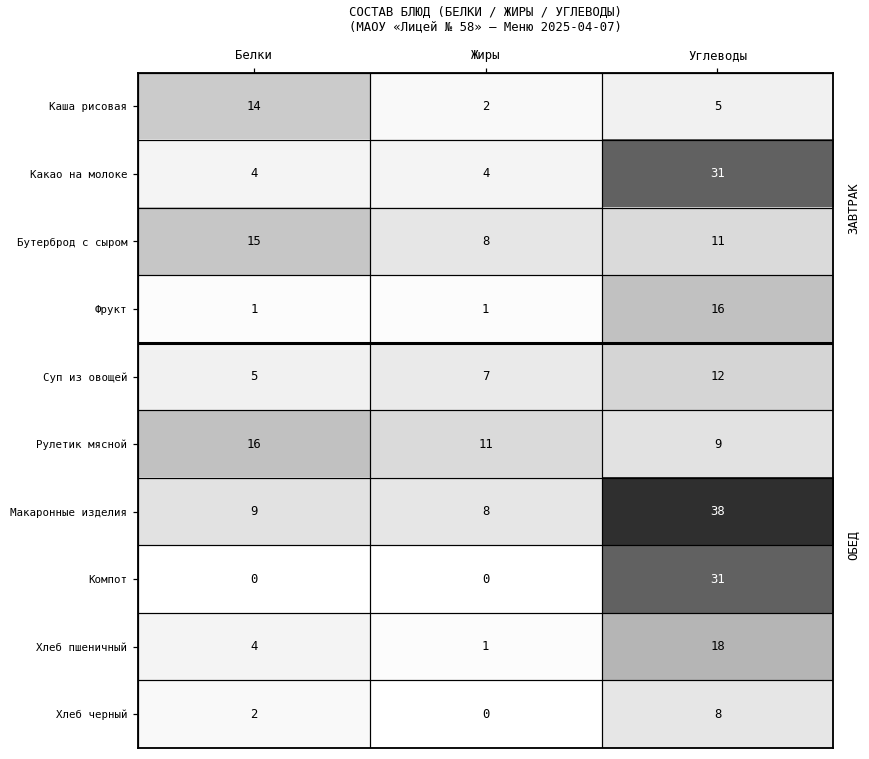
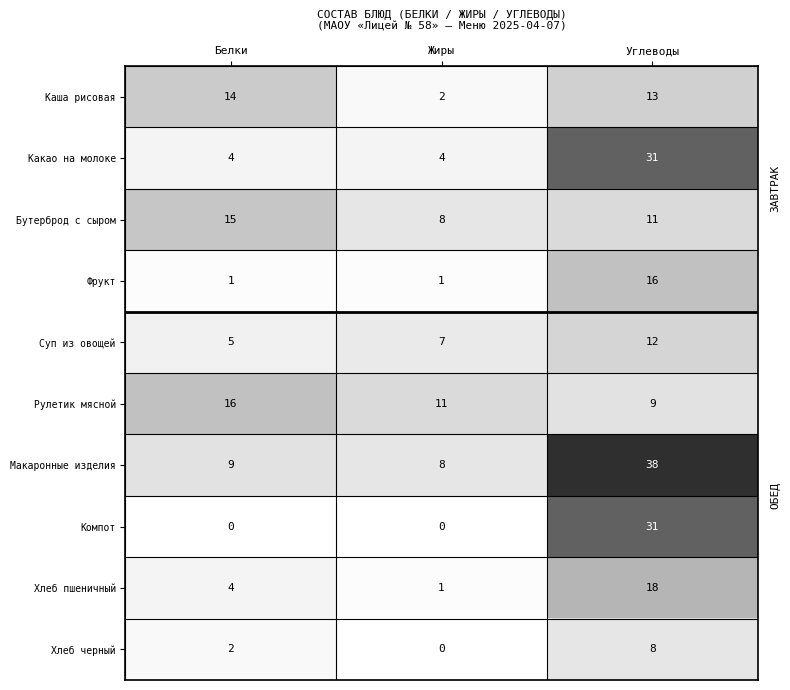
  {
    "Каша рисовая": {
      "Белки": 14,
      "Жиры": 2,
-     "Углеводы": 5
+     "Углеводы": 13
    },
    "Какао на молоке": {
      "Белки": 4,
      "Жиры": 4,
      "Углеводы": 31
    },
    "Бутерброд с сыром": {
      "Белки": 15,
      "Жиры": 8,
      "Углеводы": 11
    },
    "Фрукт": {
      "Белки": 1,
      "Жиры": 1,
      "Углеводы": 16
    },
    "Суп из овощей": {
      "Белки": 5,
      "Жиры": 7,
      "Углеводы": 12
    },
    "Рулетик мясной": {
      "Белки": 16,
      "Жиры": 11,
      "Углеводы": 9
    },
    "Макаронные изделия": {
      "Белки": 9,
      "Жиры": 8,
      "Углеводы": 38
    },
    "Компот": {
      "Белки": 0,
      "Жиры": 0,
      "Углеводы": 31
    },
    "Хлеб пшеничный": {
      "Белки": 4,
      "Жиры": 1,
      "Углеводы": 18
    },
    "Хлеб черный": {
      "Белки": 2,
      "Жиры": 0,
      "Углеводы": 8
    }
  }
